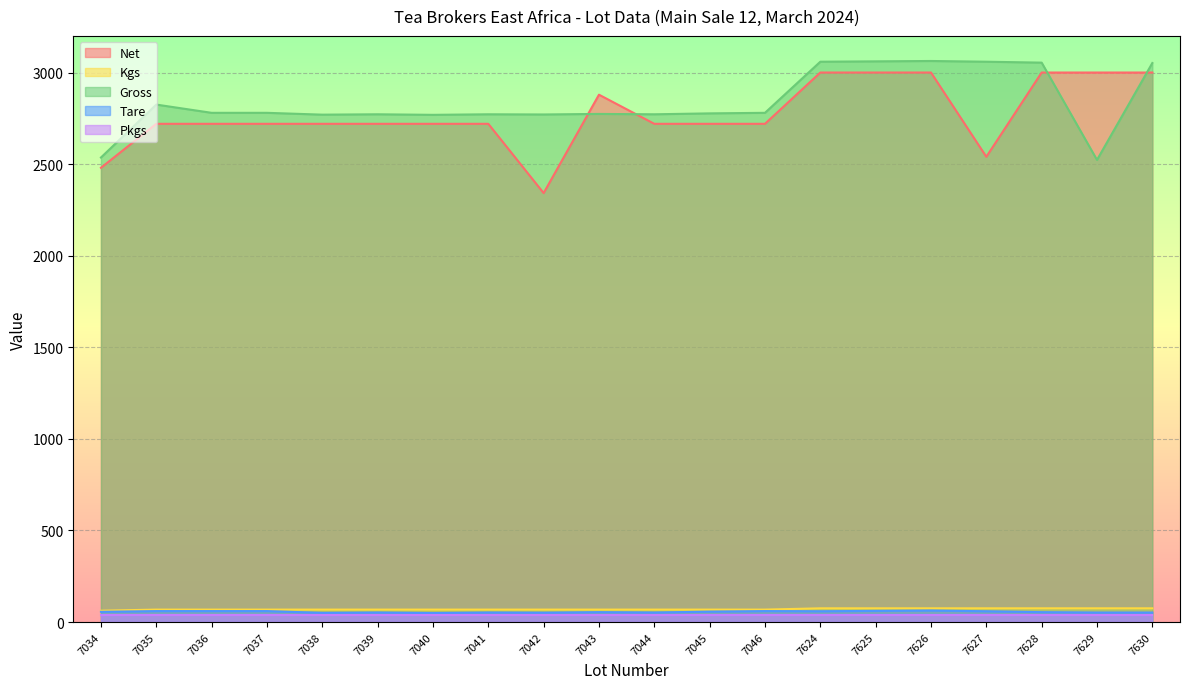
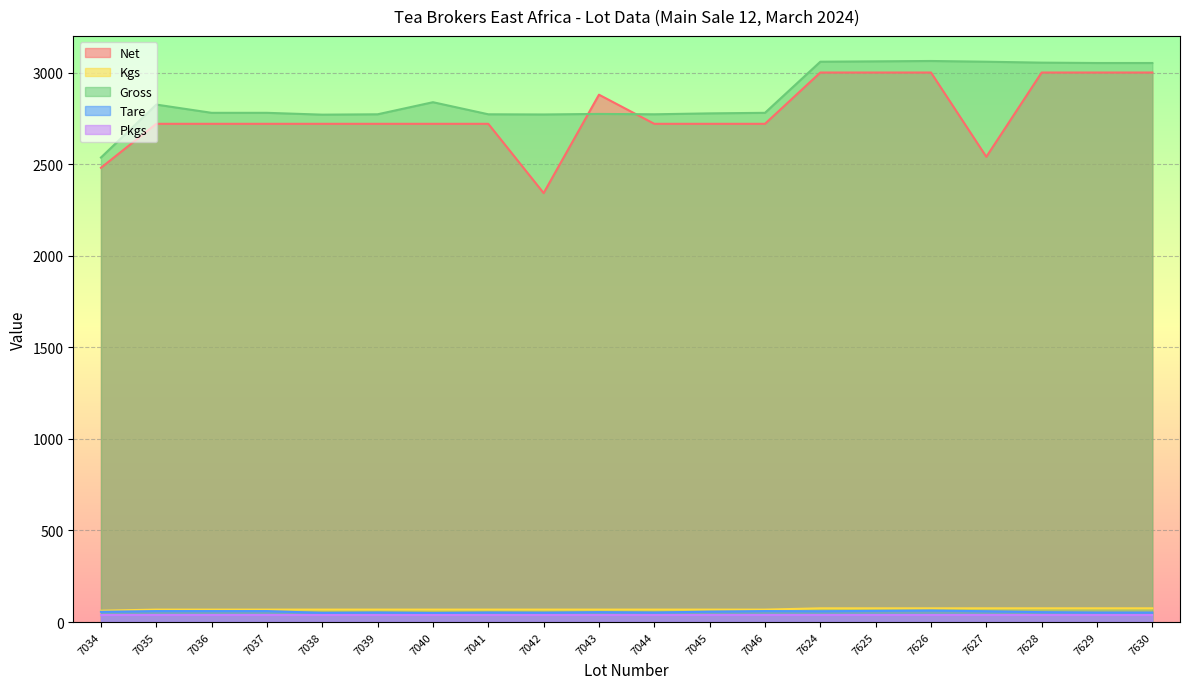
  {
    "Net": {
      "7034": 2480,
      "7036": 2720,
      "7037": 2720,
      "7038": 2720,
      "7039": 2720,
      "7040": 2720,
      "7041": 2720,
      "7042": 2340,
      "7043": 2880,
      "7044": 2720,
      "7045": 2720,
      "7046": 2720,
      "7624": 3000,
      "7625": 3000,
      "7626": 3000,
      "7627": 2540,
      "7628": 3000,
      "7629": 3000,
      "7630": 3000
    },
    "Kgs": {
      "7038": 70,
      "7039": 70,
      "7040": 70,
      "7041": 70,
      "7042": 70,
      "7043": 70,
      "7044": 70,
      "7624": 80,
      "7625": 80,
      "7627": 80,
      "7628": 80,
      "7629": 80,
      "7630": 80
    },
    "Gross": {
      "7034": 2540,
      "7036": 2780,
      "7037": 2780,
      "7038": 2770,
      "7039": 2770,
-     "7040": 2770,
+     "7040": 2840,
      "7041": 2770,
      "7042": 2770,
      "7043": 2770,
      "7044": 2770,
      "7045": 2780,
      "7046": 2780,
      "7624": 3060,
      "7625": 3060,
      "7626": 3060,
      "7627": 3060,
      "7628": 3050,
-     "7629": 2520,
+     "7629": 3050,
      "7630": 3050
    },
    "Tare": {
      "7624": 60,
      "7625": 60,
      "7627": 60
    },
    "Pkgs": {
      "7034": 40,
      "7035": 40,
      "7036": 40,
      "7037": 40,
      "7045": 40,
      "7046": 40,
      "7624": 40,
      "7625": 40,
      "7626": 40,
      "7627": 40
    }
  }
